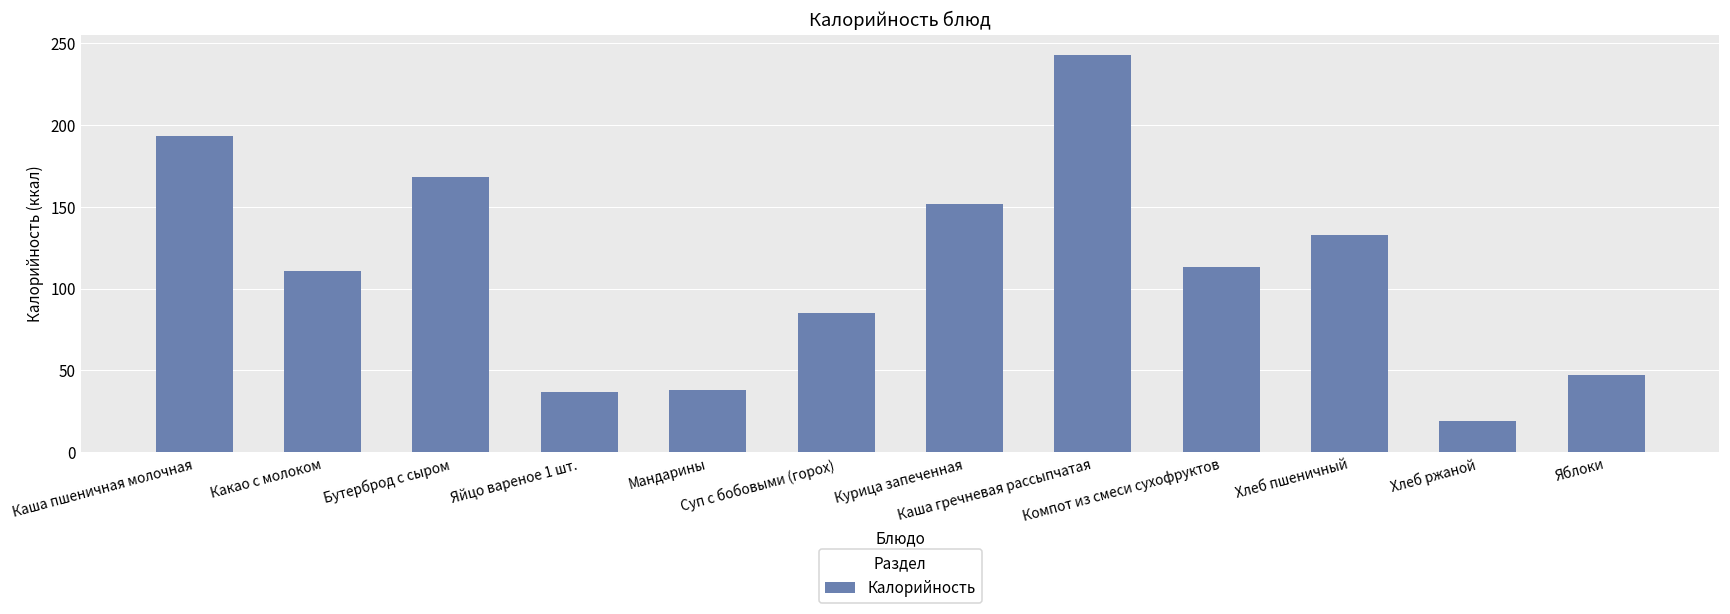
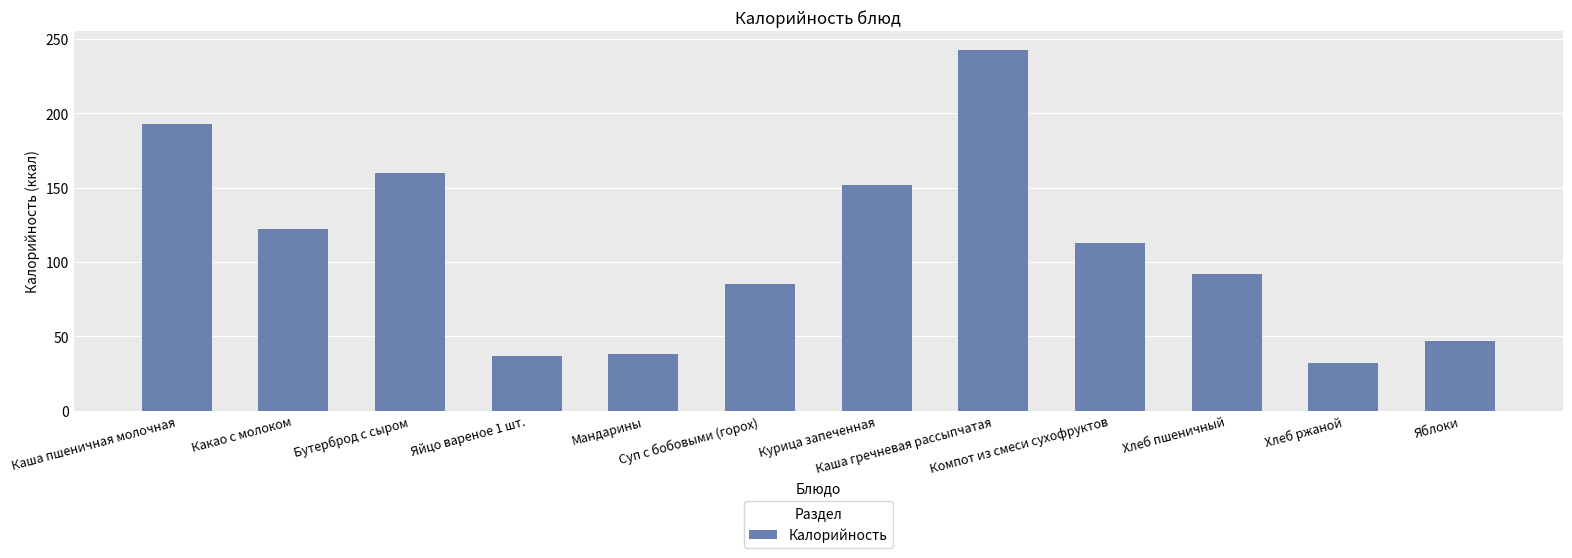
  {
    "Каша пшеничная молочная": 193,
-   "Какао с молоком": 111,
-   "Бутерброд с сыром": 168,
+   "Какао с молоком": 122,
+   "Бутерброд с сыром": 160,
    "Яйцо вареное 1 шт.": 37,
    "Мандарины": 38,
    "Суп с бобовыми (горох)": 85,
    "Курица запеченная": 152,
    "Каша гречневая рассыпчатая": 243,
    "Компот из смеси сухофруктов": 113,
-   "Хлеб пшеничный": 133,
-   "Хлеб ржаной": 19,
+   "Хлеб пшеничный": 92,
+   "Хлеб ржаной": 32,
    "Яблоки": 47
  }
